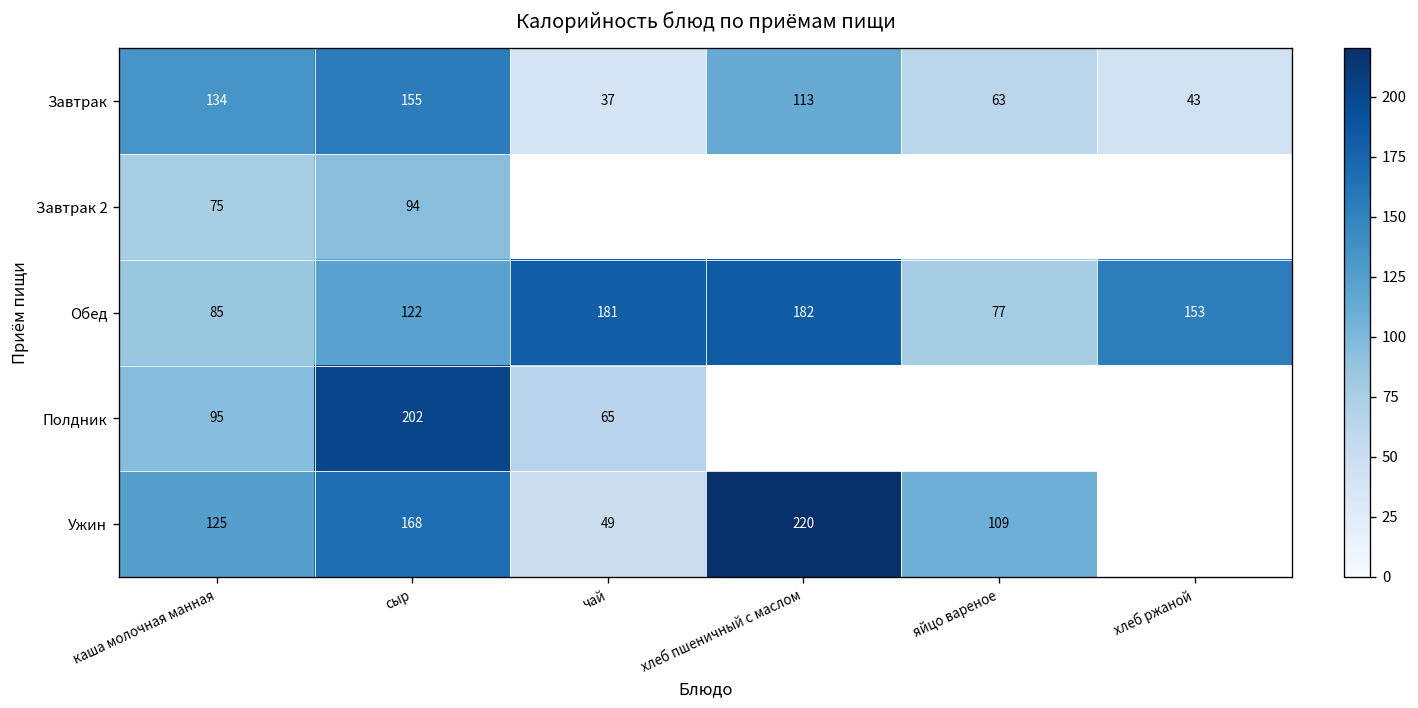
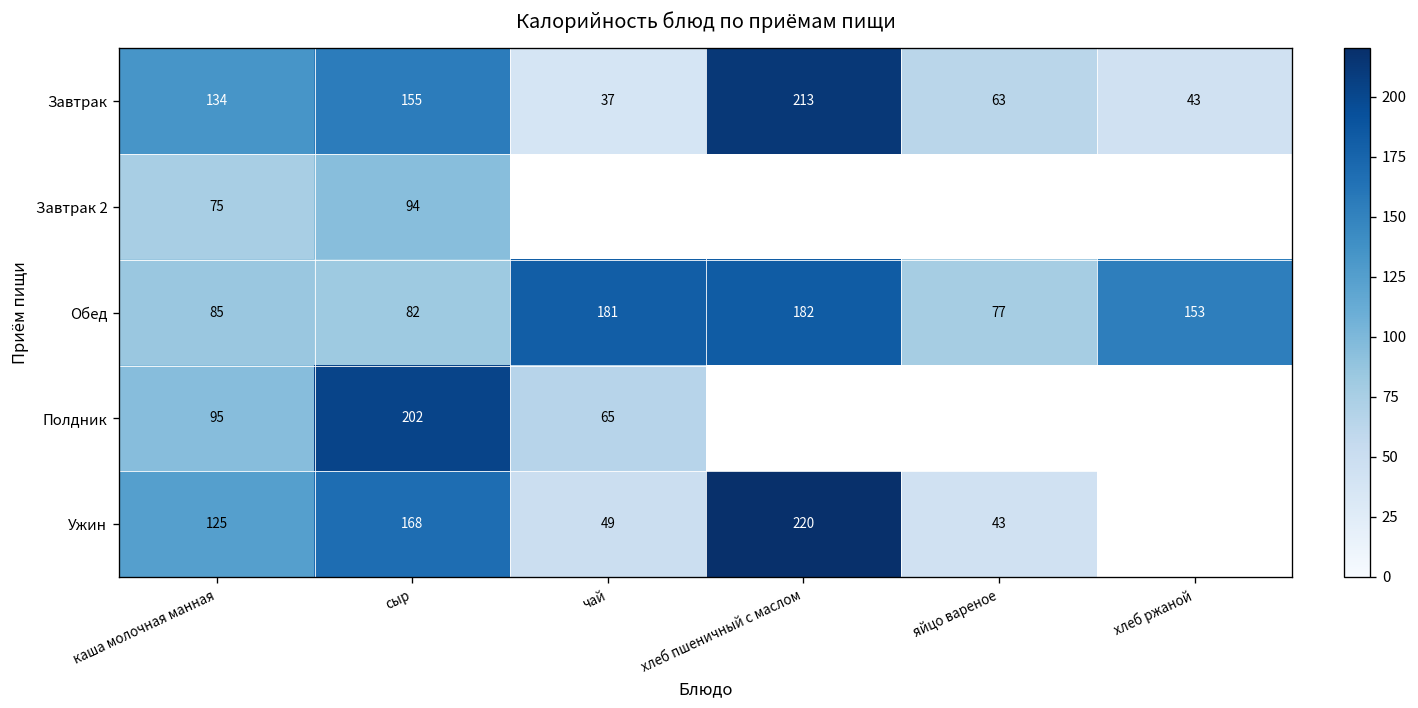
  {
    "Завтрак": {
      "каша молочная манная": 134,
      "сыр": 155,
      "чай": 37,
-     "хлеб пшеничный с маслом": 113,
+     "хлеб пшеничный с маслом": 213,
      "яйцо вареное": 63,
      "хлеб ржаной": 43
    },
    "Завтрак 2": {
      "каша молочная манная": 75,
      "сыр": 94
    },
    "Обед": {
      "каша молочная манная": 85,
-     "сыр": 122,
+     "сыр": 82,
      "чай": 181,
      "хлеб пшеничный с маслом": 182,
      "яйцо вареное": 77,
      "хлеб ржаной": 153
    },
    "Полдник": {
      "каша молочная манная": 95,
      "сыр": 202,
      "чай": 65
    },
    "Ужин": {
      "каша молочная манная": 125,
      "сыр": 168,
      "чай": 49,
      "хлеб пшеничный с маслом": 220,
-     "яйцо вареное": 109
+     "яйцо вареное": 43
    }
  }
